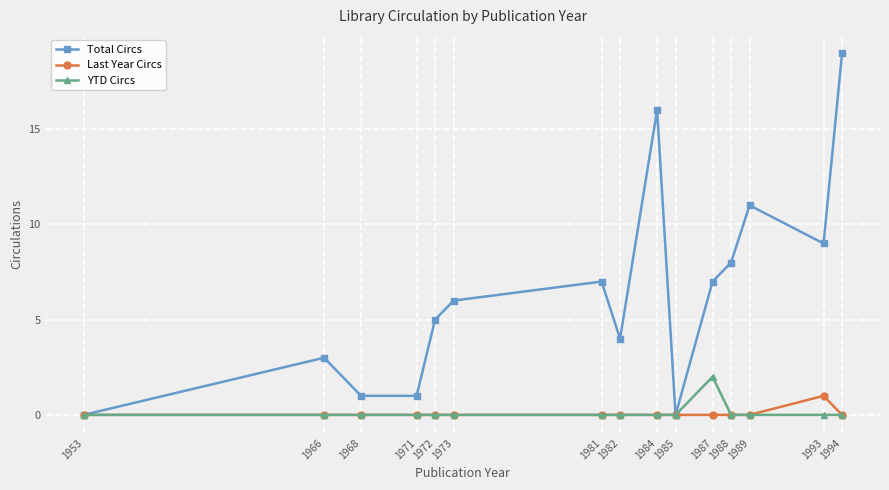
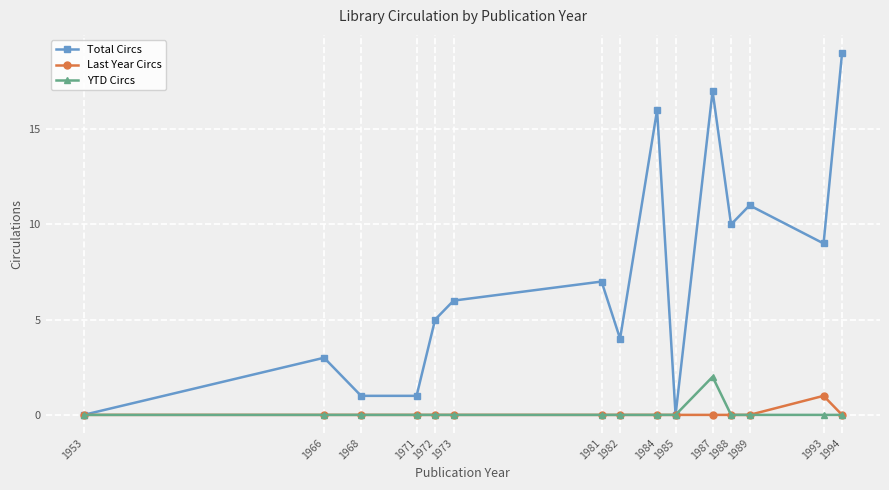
  {
    "Total Circs": {
      "1966": 3,
      "1968": 1,
      "1971": 1,
      "1972": 5,
      "1973": 6,
      "1981": 7,
      "1982": 4,
      "1984": 16,
-     "1987": 7,
-     "1988": 8,
+     "1987": 17,
+     "1988": 10,
      "1989": 11,
      "1993": 9,
      "1994": 19
    },
    "Last Year Circs": {
      "1987": 0,
      "1993": 1
    },
    "YTD Circs": {
      "1987": 2,
      "1993": 0
    }
  }
